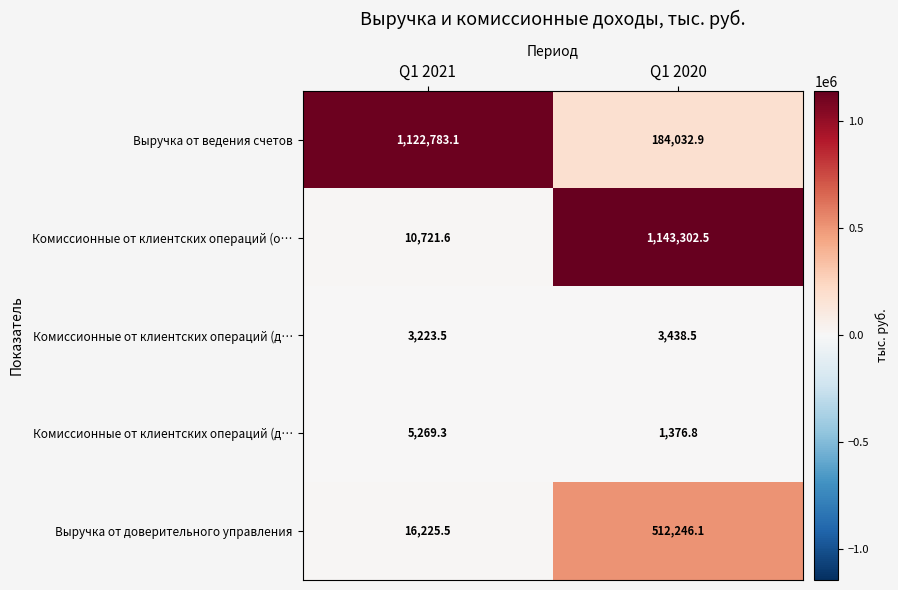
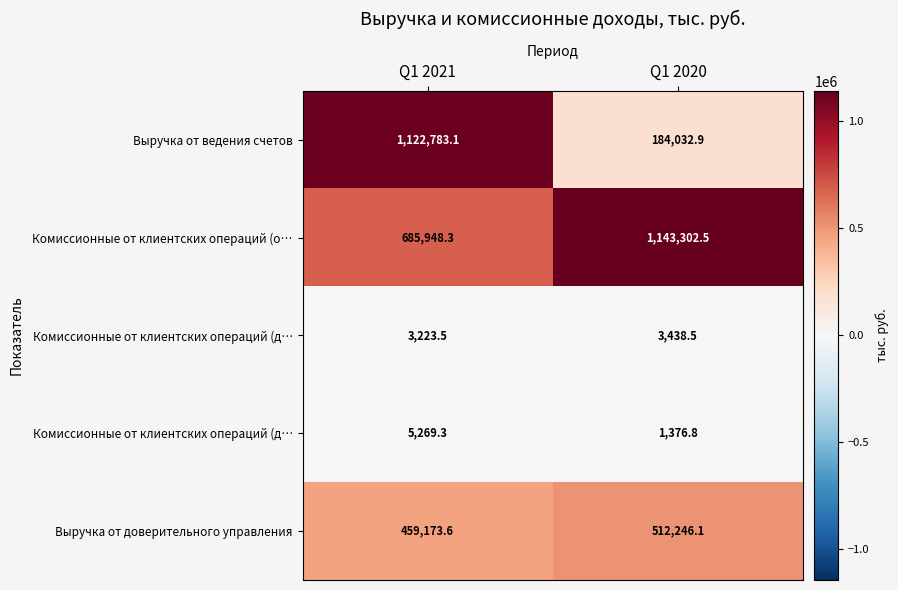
  {
    "Выручка от ведения счетов": {
      "Q1 2021": "1,122,783.1",
      "Q1 2020": "184,032.9"
    },
    "Комиссионные от клиентских операций (о…": {
-     "Q1 2021": "10,721.6",
+     "Q1 2021": "685,948.3",
      "Q1 2020": "1,143,302.5"
    },
    "Выручка от доверительного управления": {
-     "Q1 2021": "16,225.5",
+     "Q1 2021": "459,173.6",
      "Q1 2020": "512,246.1"
    }
  }
